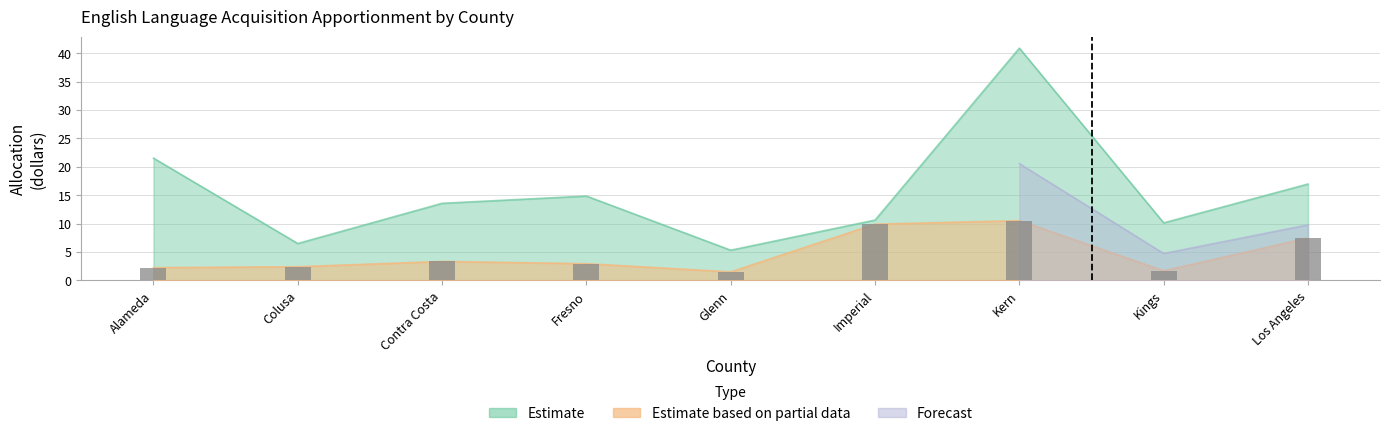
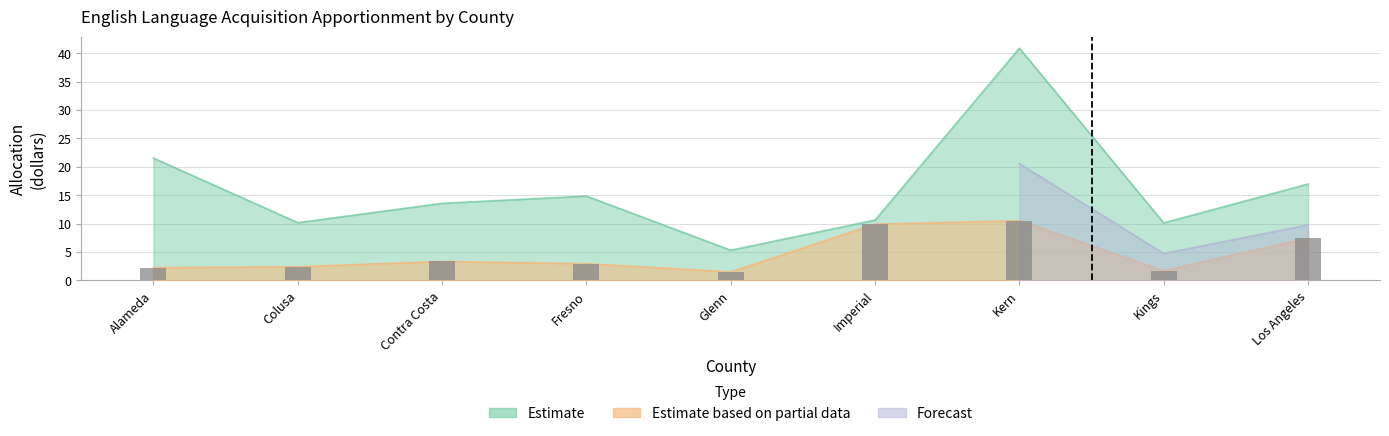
  {
    "Estimate": {
      "Alameda": 22,
-     "Colusa": 6,
+     "Colusa": 10,
      "Contra Costa": 14,
      "Fresno": 15,
      "Glenn": 5,
      "Imperial": 11,
      "Kern": 41,
      "Kings": 10,
      "Los Angeles": 17
    },
    "Estimate based on partial data": {
      "Alameda": 2,
      "Colusa": 2,
      "Contra Costa": 3,
      "Fresno": 3,
      "Glenn": 1,
      "Imperial": 10,
      "Kern": 11,
      "Kings": 2,
      "Los Angeles": 7
    },
    "Forecast": {
      "Kern": 21,
      "Kings": 5,
      "Los Angeles": 10
    }
  }
